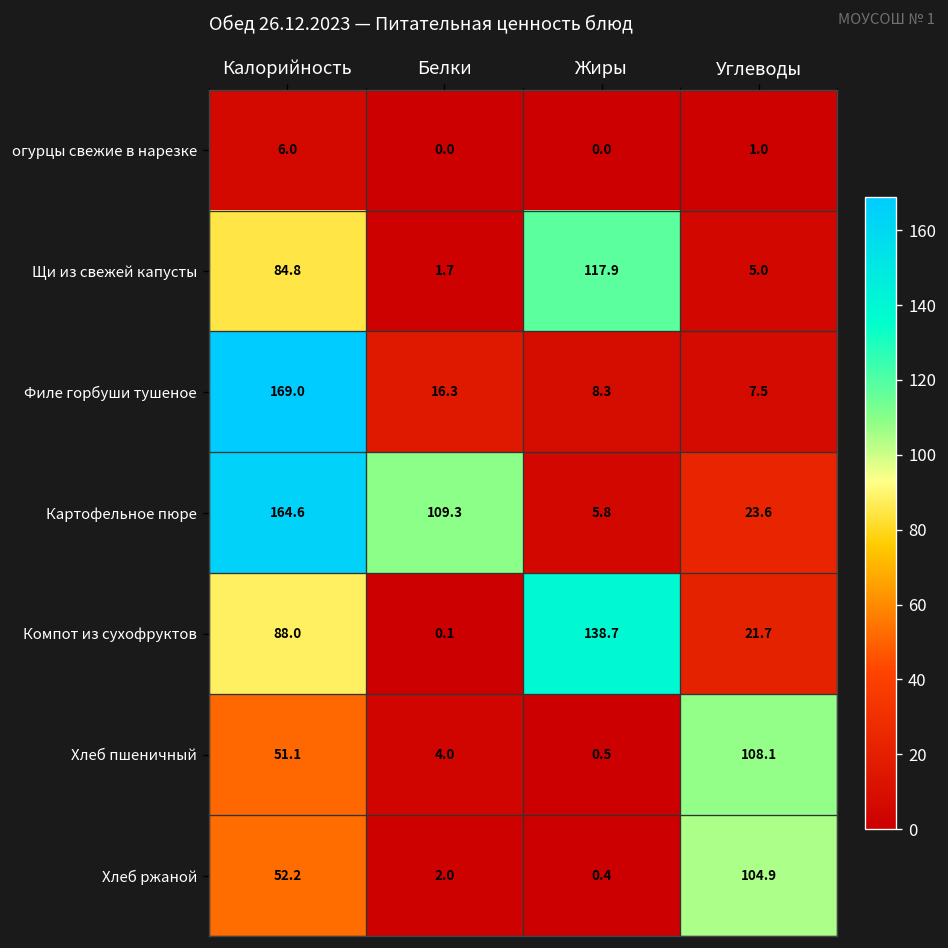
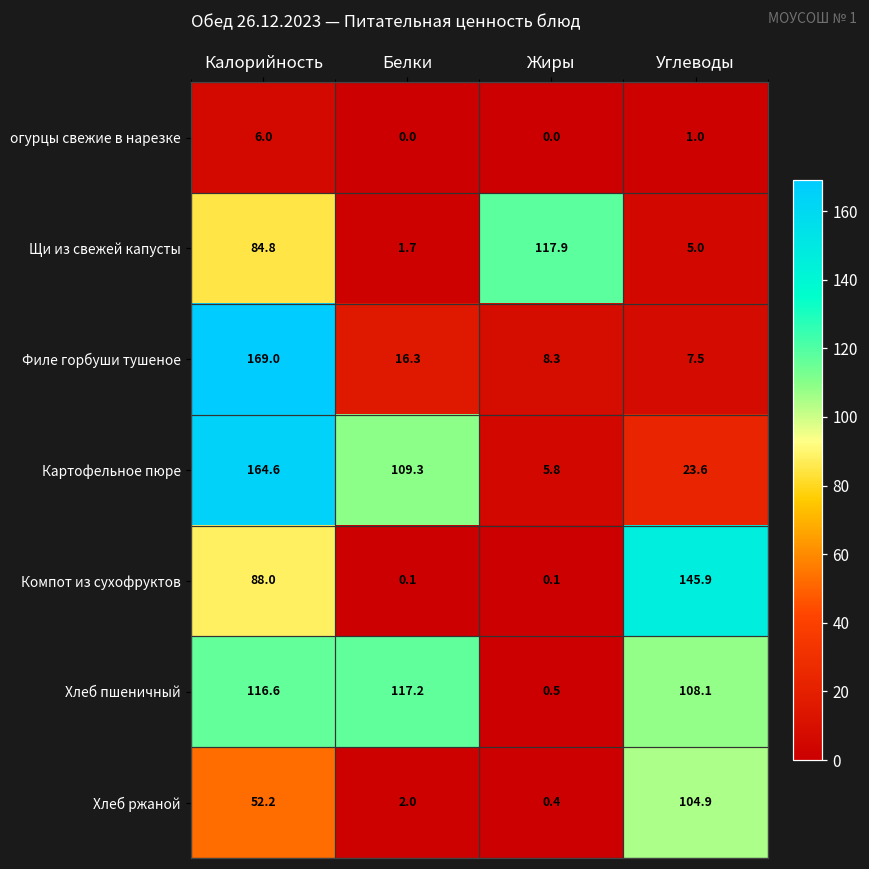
  {
    "огурцы свежие в нарезке": {
      "Калорийность": 6.0,
      "Белки": 0.0,
      "Жиры": 0.0,
      "Углеводы": 1.0
    },
    "Щи из свежей капусты": {
      "Калорийность": 84.8,
      "Белки": 1.7,
      "Жиры": 117.9,
      "Углеводы": 5.0
    },
    "Филе горбуши тушеное": {
      "Калорийность": 169.0,
      "Белки": 16.3,
      "Жиры": 8.3,
      "Углеводы": 7.5
    },
    "Картофельное пюре": {
      "Калорийность": 164.6,
      "Белки": 109.3,
      "Жиры": 5.8,
      "Углеводы": 23.6
    },
    "Компот из сухофруктов": {
      "Калорийность": 88.0,
      "Белки": 0.1,
-     "Жиры": 138.7,
-     "Углеводы": 21.7
+     "Жиры": 0.1,
+     "Углеводы": 145.9
    },
    "Хлеб пшеничный": {
-     "Калорийность": 51.1,
-     "Белки": 4.0,
+     "Калорийность": 116.6,
+     "Белки": 117.2,
      "Жиры": 0.5,
      "Углеводы": 108.1
    },
    "Хлеб ржаной": {
      "Калорийность": 52.2,
      "Белки": 2.0,
      "Жиры": 0.4,
      "Углеводы": 104.9
    }
  }
